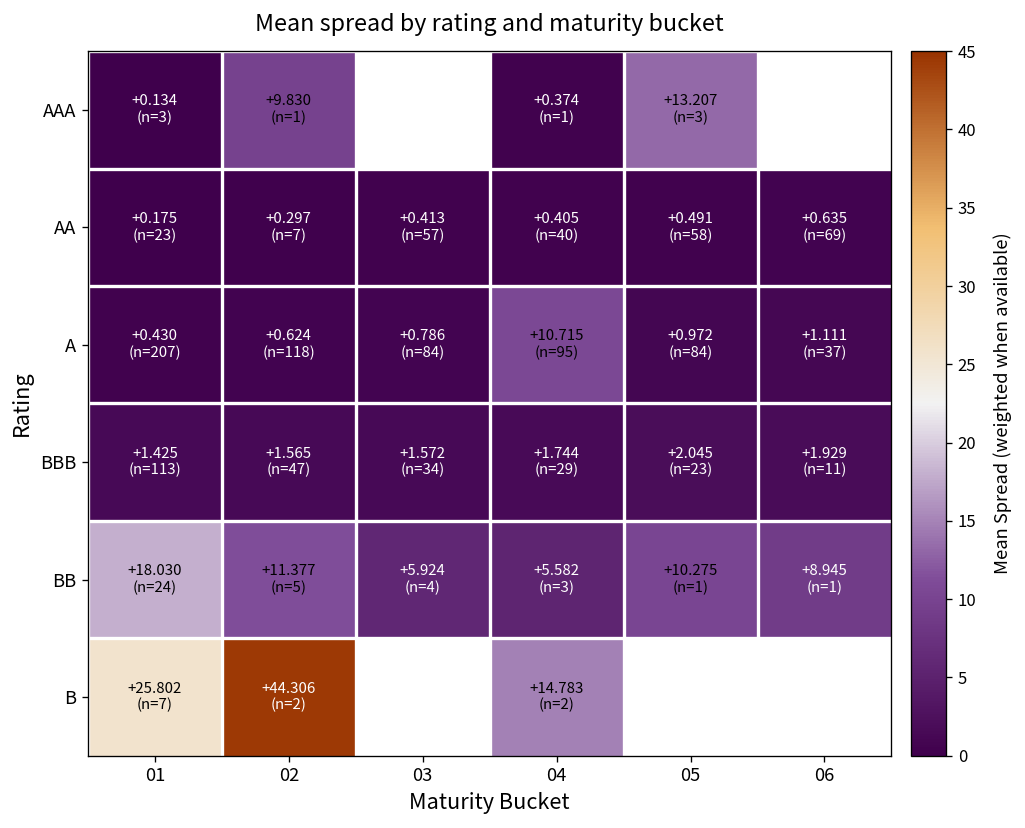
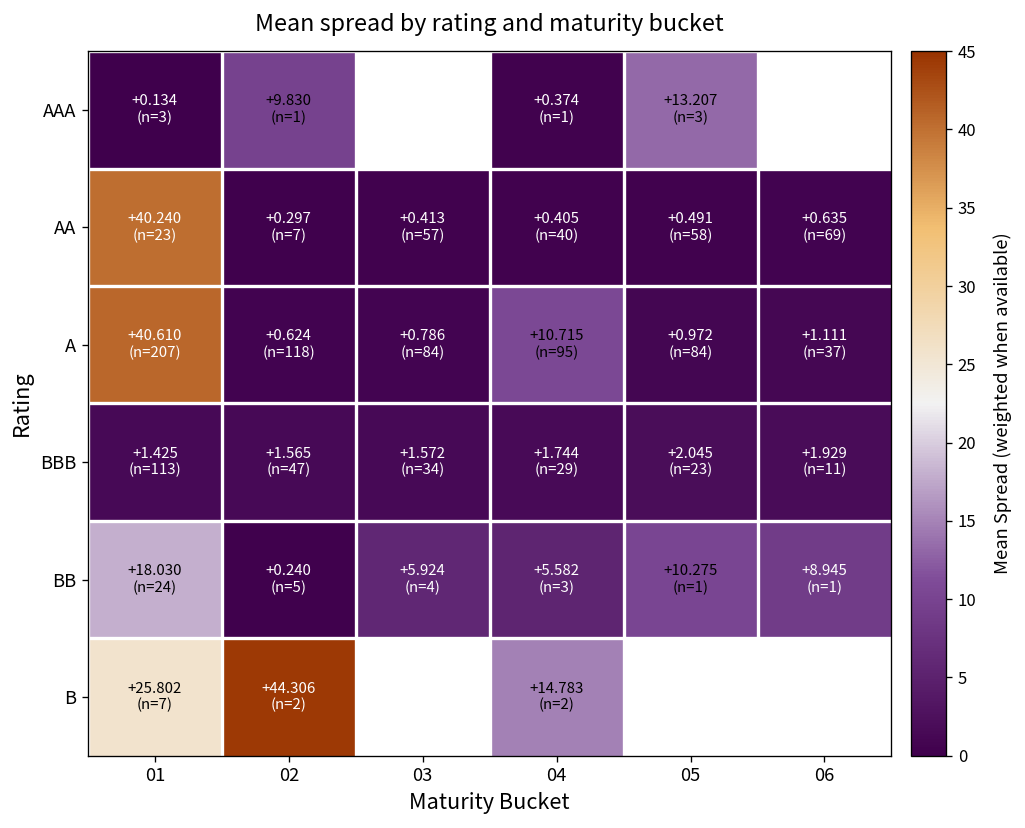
  {
    "AA": {
-     "01": "+0.175"
+     "01": "+40.240"
    },
    "A": {
-     "01": "+0.430"
+     "01": "+40.610"
    },
    "BB": {
-     "02": "+11.377"
+     "02": "+0.240"
    }
  }
